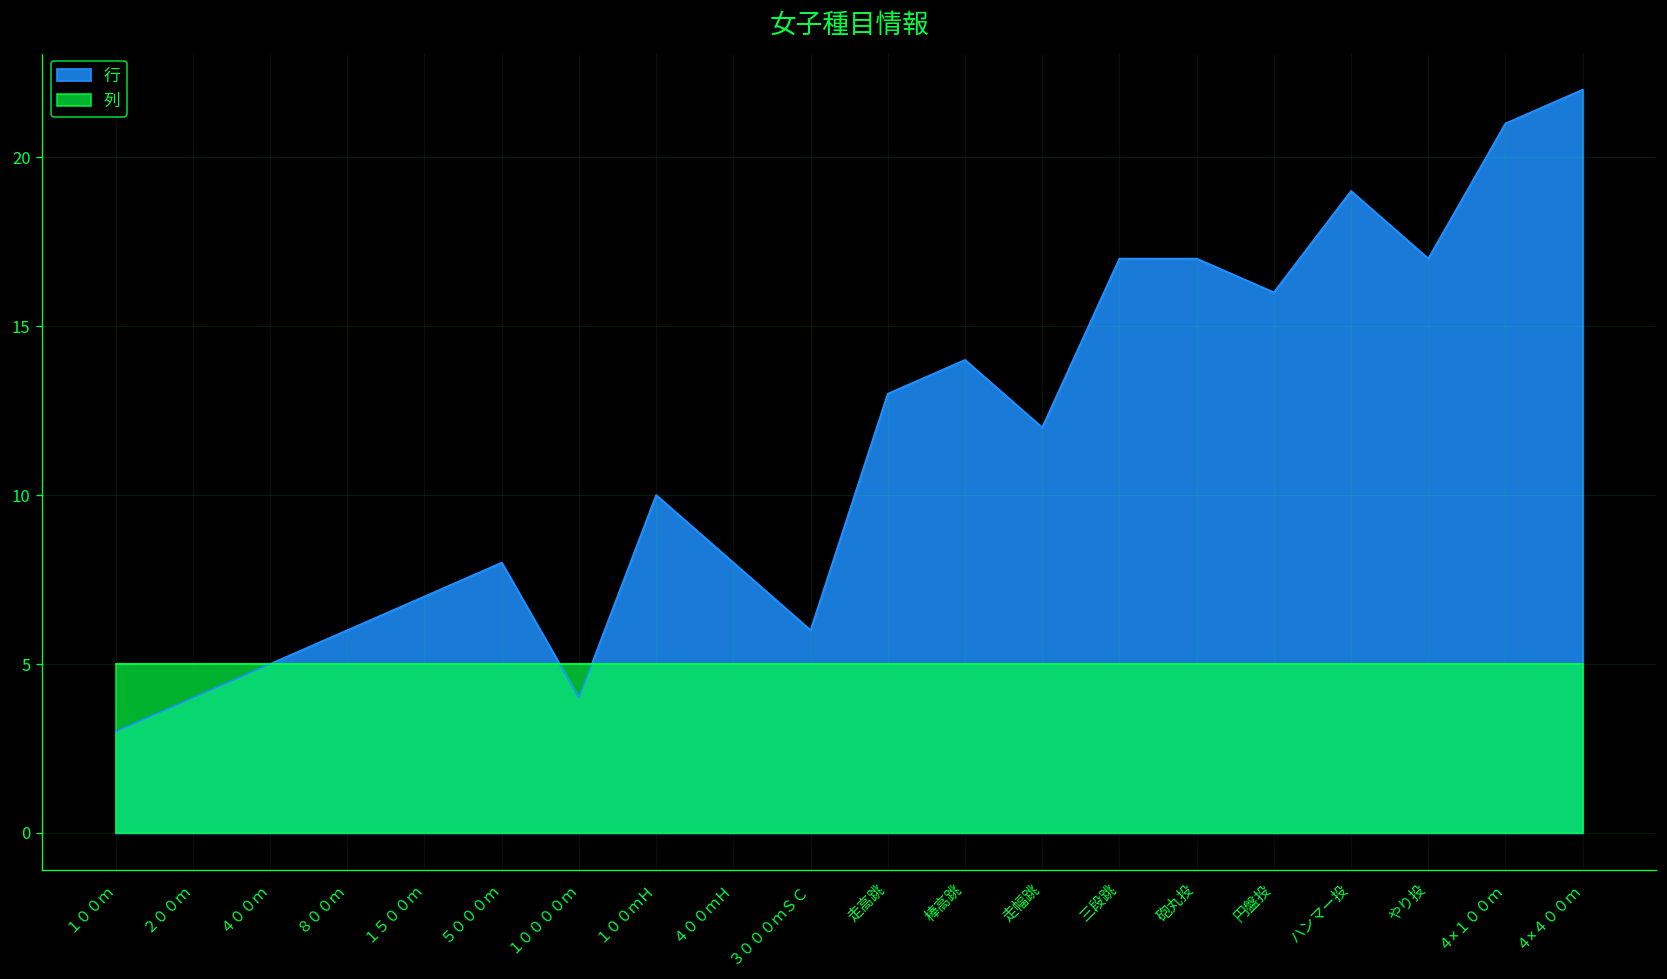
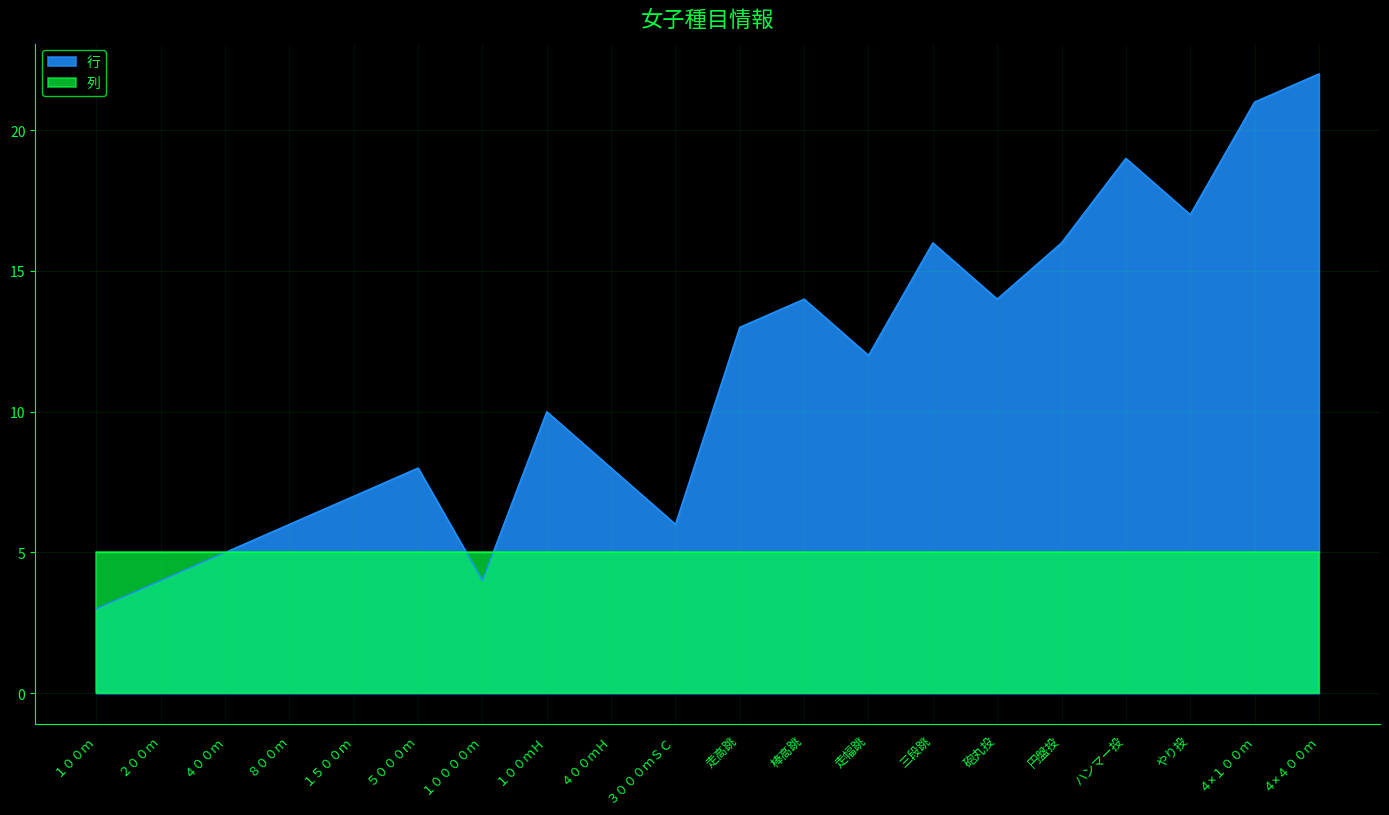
  {
    "行": {
      "１００ｍ": 3,
      "２００ｍ": 4,
      "８００ｍ": 6,
      "１５００ｍ": 7,
      "５０００ｍ": 8,
      "１００００ｍ": 4,
      "１００ｍＨ": 10,
      "４００ｍＨ": 8,
      "３０００ｍＳＣ": 6,
      "走高跳": 13,
      "棒高跳": 14,
      "走幅跳": 12,
-     "三段跳": 17,
-     "砲丸投": 17,
+     "三段跳": 16,
+     "砲丸投": 14,
      "円盤投": 16,
      "ハンマー投": 19,
      "やり投": 17,
      "４×１００ｍ": 21,
      "４×４００ｍ": 22
    },
    "列": {
      "１００ｍ": 5,
      "２００ｍ": 5,
      "８００ｍ": 5,
      "１５００ｍ": 5,
      "５０００ｍ": 5,
      "１００００ｍ": 5,
      "１００ｍＨ": 5,
      "４００ｍＨ": 5,
      "３０００ｍＳＣ": 5,
      "走高跳": 5,
      "棒高跳": 5,
      "走幅跳": 5,
      "三段跳": 5,
      "砲丸投": 5,
      "円盤投": 5,
      "ハンマー投": 5,
      "やり投": 5,
      "４×１００ｍ": 5,
      "４×４００ｍ": 5
    }
  }
